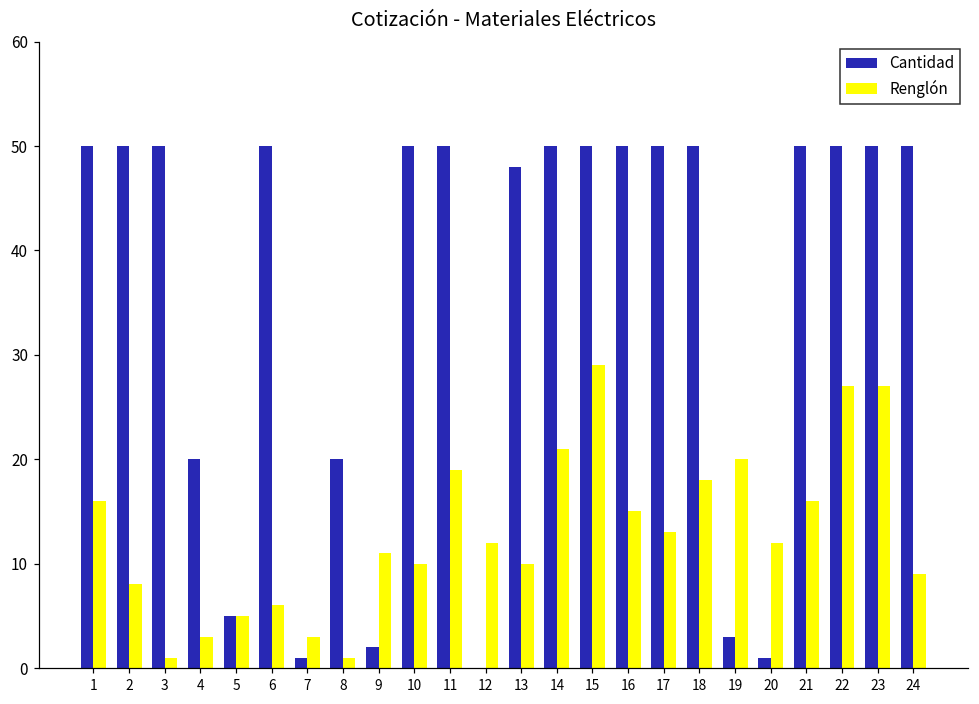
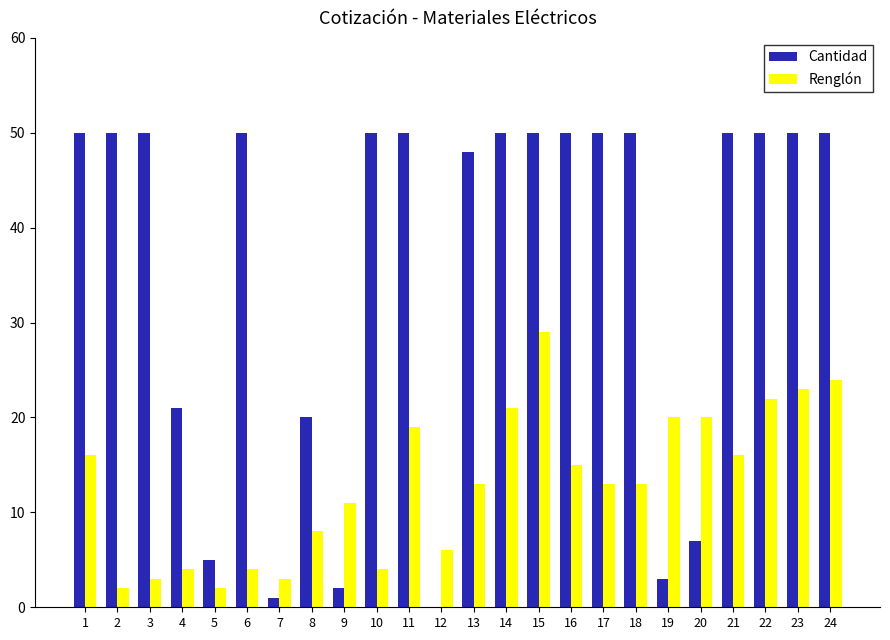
  {
    "Cantidad": {
      "1": 50,
      "2": 50,
      "3": 50,
-     "4": 20,
+     "4": 21,
      "5": 5,
      "6": 50,
      "7": 1,
      "8": 20,
      "9": 2,
      "10": 50,
      "11": 50,
      "12": 0,
      "13": 48,
      "14": 50,
      "15": 50,
      "16": 50,
      "17": 50,
      "18": 50,
      "19": 3,
-     "20": 1,
+     "20": 7,
      "21": 50,
      "22": 50,
      "23": 50,
      "24": 50
    },
    "Renglón": {
      "1": 16,
-     "2": 8,
-     "3": 1,
-     "4": 3,
-     "5": 5,
-     "6": 6,
+     "2": 2,
+     "3": 3,
+     "4": 4,
+     "5": 2,
+     "6": 4,
      "7": 3,
-     "8": 1,
+     "8": 8,
      "9": 11,
-     "10": 10,
+     "10": 4,
      "11": 19,
-     "12": 12,
-     "13": 10,
+     "12": 6,
+     "13": 13,
      "14": 21,
      "15": 29,
      "16": 15,
      "17": 13,
-     "18": 18,
+     "18": 13,
      "19": 20,
-     "20": 12,
+     "20": 20,
      "21": 16,
-     "22": 27,
-     "23": 27,
-     "24": 9
+     "22": 22,
+     "23": 23,
+     "24": 24
    }
  }
